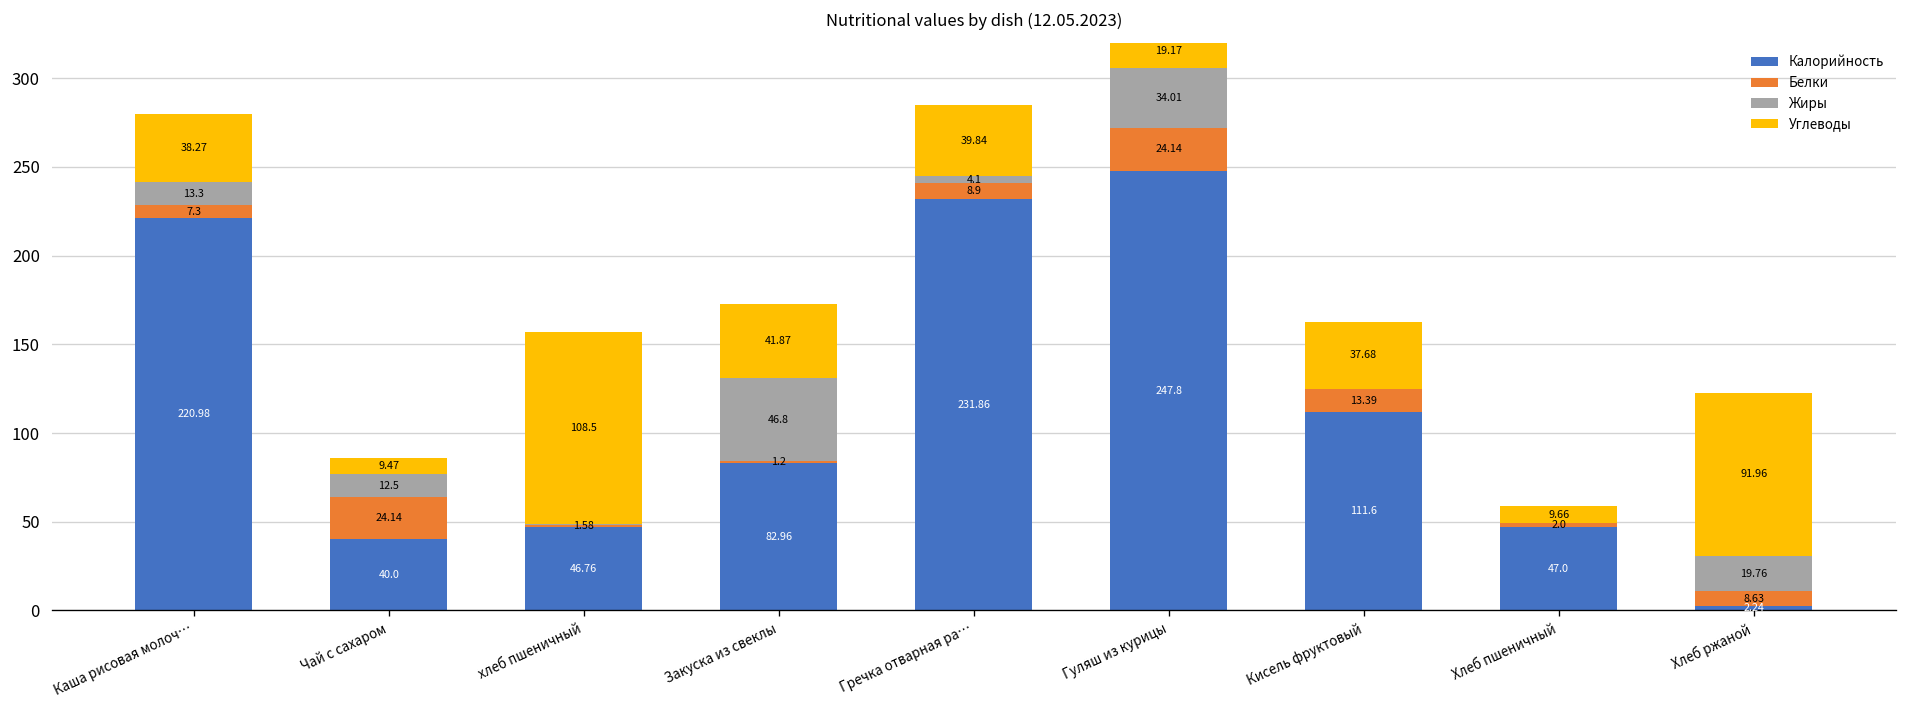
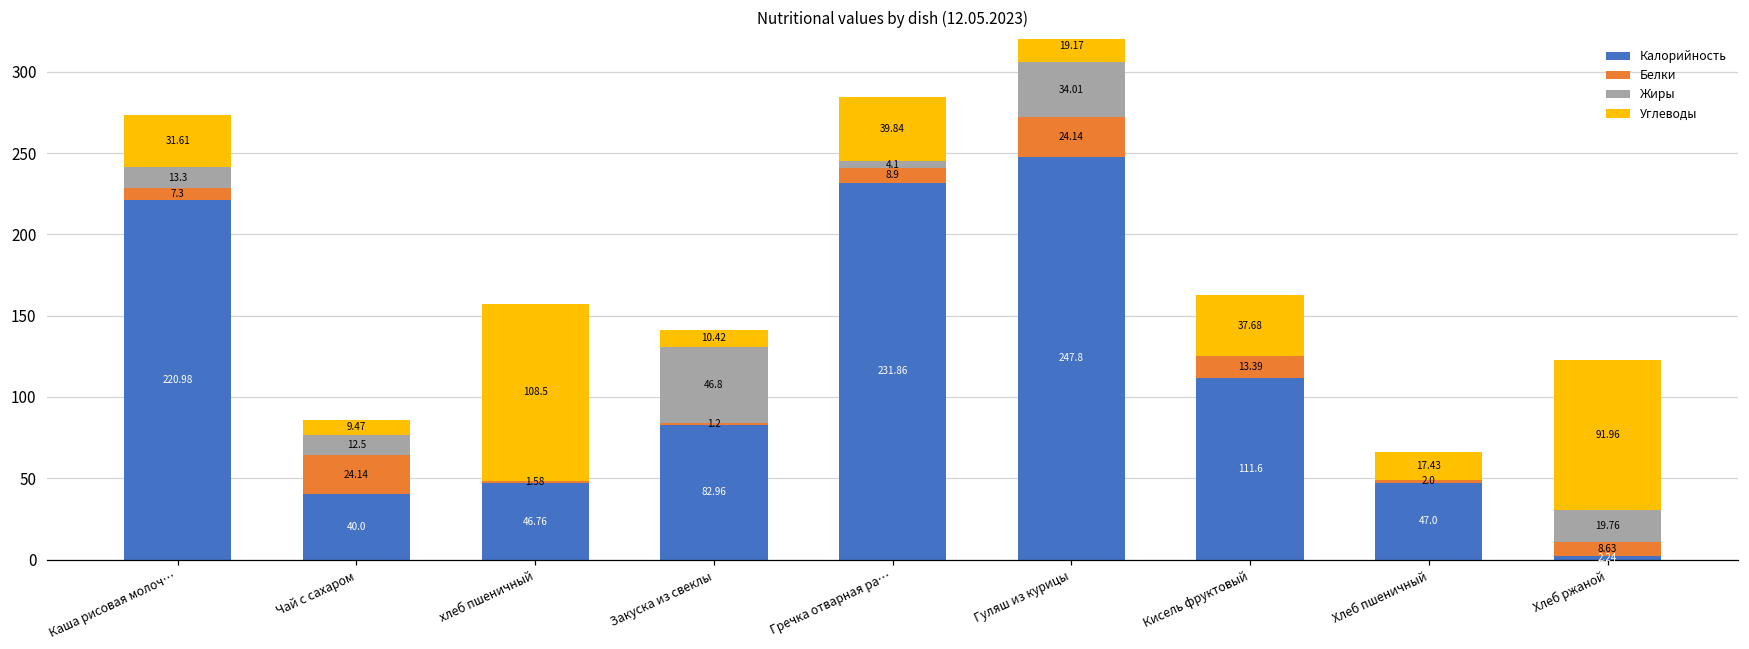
  {
    "Калорийность": {
      "Каша рисовая молоч…": 220.98,
      "Чай с сахаром": 40.0,
      "хлеб пшеничный": 46.76,
      "Закуска из свеклы": 82.96,
      "Гречка отварная ра…": 231.86,
      "Гуляш из курицы": 247.8,
      "Кисель фруктовый": 111.6,
      "Хлеб пшеничный": 47.0,
      "Хлеб ржаной": 2.24
    },
    "Белки": {
      "Каша рисовая молоч…": 7.3,
      "Чай с сахаром": 24.14,
      "хлеб пшеничный": 1.58,
      "Закуска из свеклы": 1.2,
      "Гречка отварная ра…": 8.9,
      "Гуляш из курицы": 24.14,
      "Кисель фруктовый": 13.39,
      "Хлеб пшеничный": 2.0,
      "Хлеб ржаной": 8.63
    },
    "Жиры": {
      "Каша рисовая молоч…": 13.3,
      "Чай с сахаром": 12.5,
      "Закуска из свеклы": 46.8,
      "Гречка отварная ра…": 4.1,
      "Гуляш из курицы": 34.01,
      "Хлеб ржаной": 19.76
    },
    "Углеводы": {
-     "Каша рисовая молоч…": 38.27,
+     "Каша рисовая молоч…": 31.61,
      "Чай с сахаром": 9.47,
      "хлеб пшеничный": 108.5,
-     "Закуска из свеклы": 41.87,
+     "Закуска из свеклы": 10.42,
      "Гречка отварная ра…": 39.84,
      "Кисель фруктовый": 37.68,
-     "Хлеб пшеничный": 9.66,
+     "Хлеб пшеничный": 17.43,
      "Хлеб ржаной": 91.96
    }
  }
